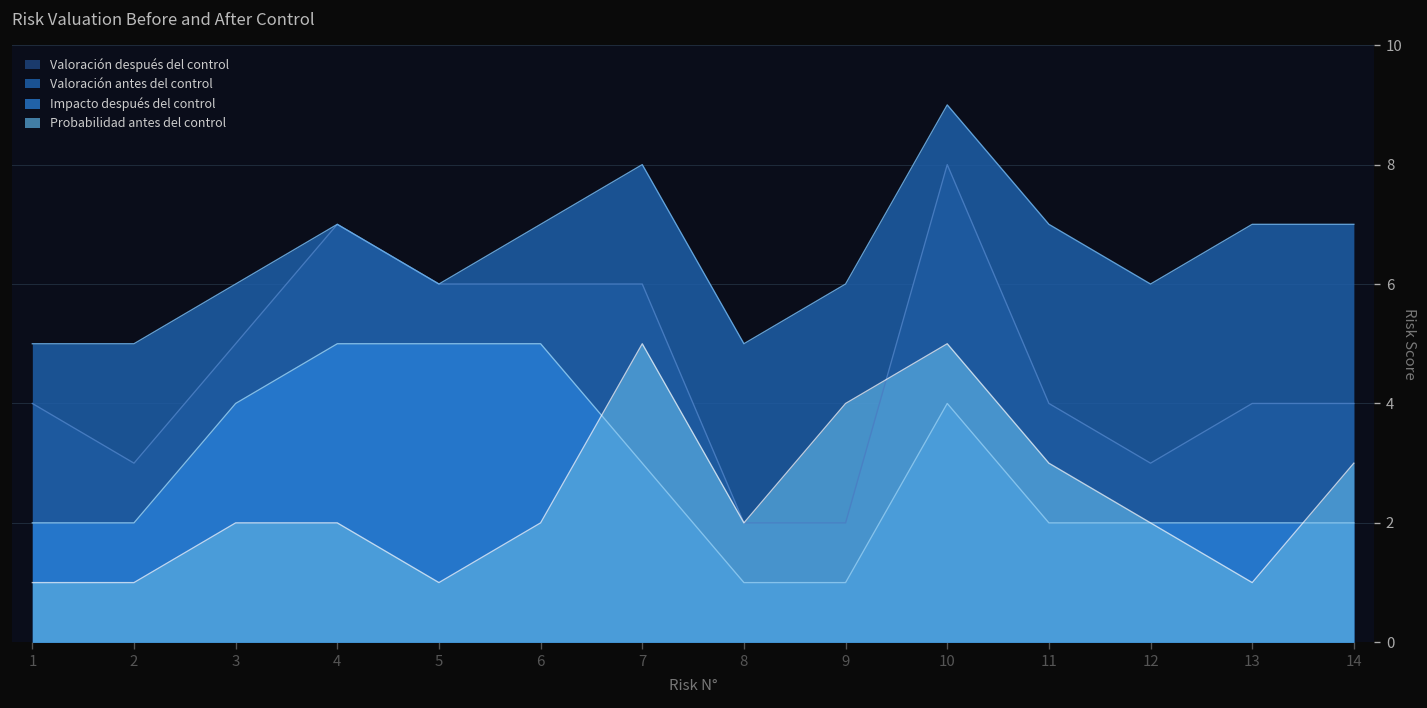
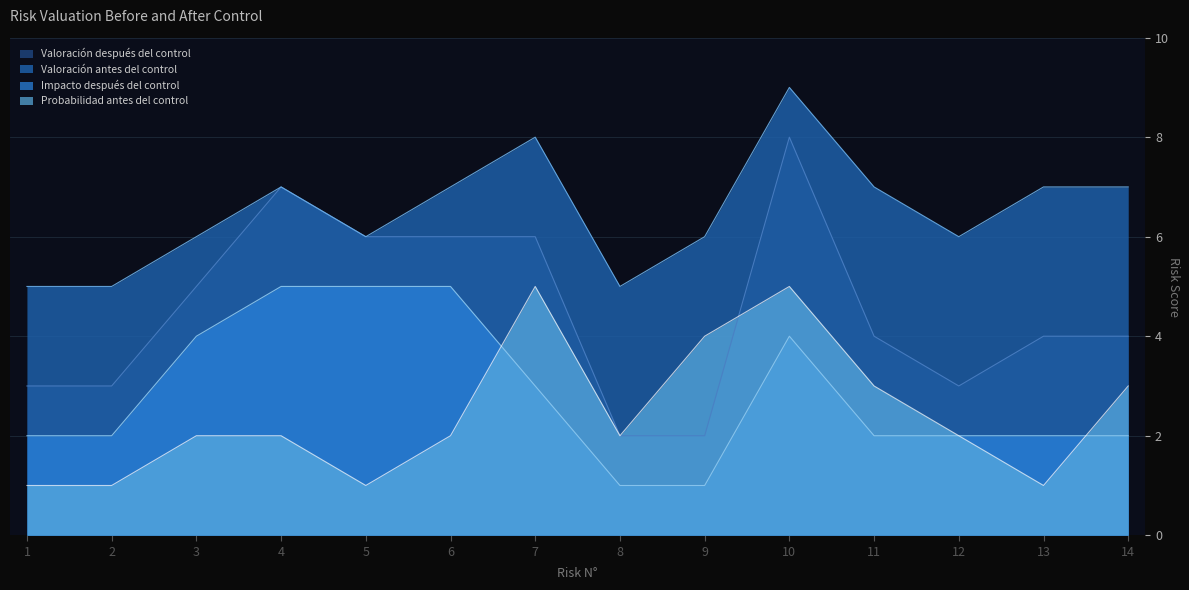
  {
    "Valoración después del control": {
-     "1": 4,
+     "1": 3,
      "2": 3,
      "3": 5,
      "6": 6,
      "7": 6,
      "9": 2,
      "10": 8,
      "11": 4,
      "12": 3,
      "13": 4,
      "14": 4
    },
    "Probabilidad antes del control": {
      "1": 1,
      "2": 1,
      "3": 2,
      "4": 2,
      "5": 1,
      "6": 2,
      "7": 5,
      "9": 4,
      "10": 5,
      "11": 3,
      "13": 1,
      "14": 3
    }
  }
